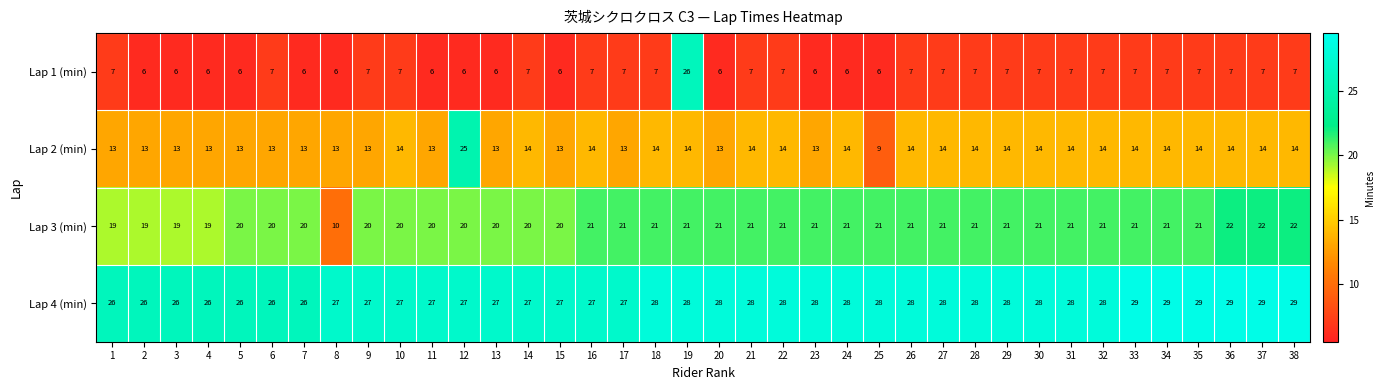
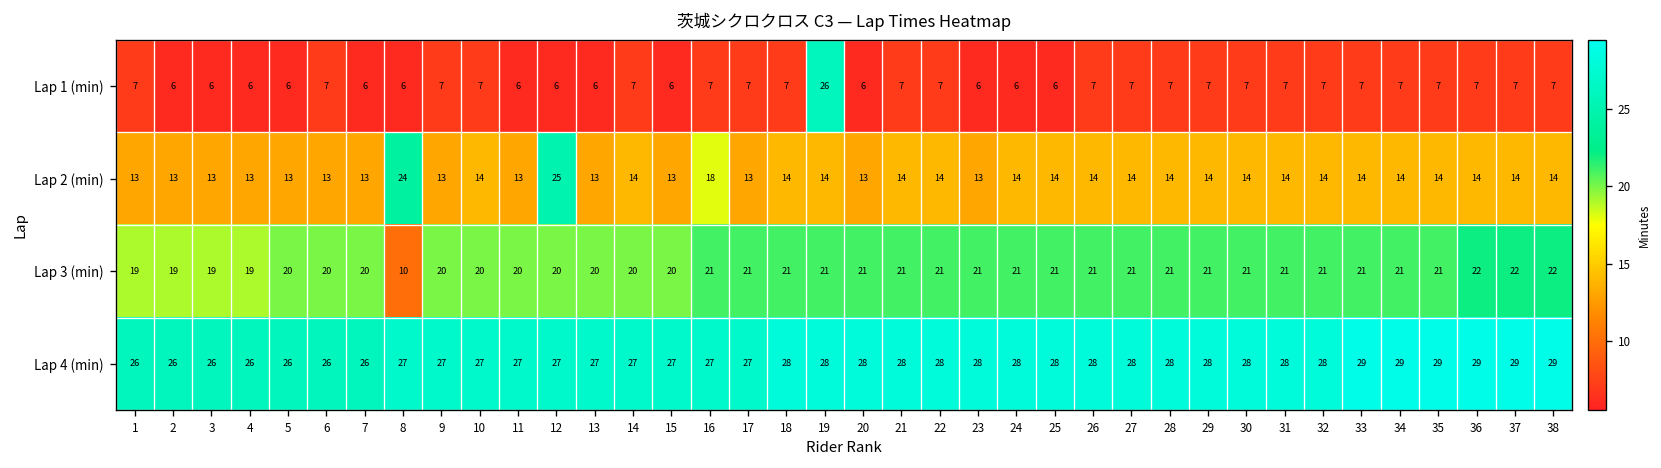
  {
    "Lap 1 (min)": {
      "1": 7,
      "2": 6,
      "3": 6,
      "4": 6,
      "5": 6,
      "6": 7,
      "7": 6,
      "8": 6,
      "9": 7,
      "10": 7,
      "11": 6,
      "12": 6,
      "13": 6,
      "14": 7,
      "15": 6,
      "16": 7,
      "17": 7,
      "18": 7,
      "19": 26,
      "20": 6,
      "21": 7,
      "22": 7,
      "23": 6,
      "24": 6,
      "25": 6,
      "26": 7,
      "27": 7,
      "28": 7,
      "29": 7,
      "30": 7,
      "31": 7,
      "32": 7,
      "33": 7,
      "34": 7,
      "35": 7,
      "36": 7,
      "37": 7,
      "38": 7
    },
    "Lap 2 (min)": {
      "1": 13,
      "2": 13,
      "3": 13,
      "4": 13,
      "5": 13,
      "6": 13,
      "7": 13,
-     "8": 13,
+     "8": 24,
      "9": 13,
      "10": 14,
      "11": 13,
      "12": 25,
      "13": 13,
      "14": 14,
      "15": 13,
-     "16": 14,
+     "16": 18,
      "17": 13,
      "18": 14,
      "19": 14,
      "20": 13,
      "21": 14,
      "22": 14,
      "23": 13,
      "24": 14,
-     "25": 9,
+     "25": 14,
      "26": 14,
      "27": 14,
      "28": 14,
      "29": 14,
      "30": 14,
      "31": 14,
      "32": 14,
      "33": 14,
      "34": 14,
      "35": 14,
      "36": 14,
      "37": 14,
      "38": 14
    },
    "Lap 3 (min)": {
      "1": 19,
      "2": 19,
      "3": 19,
      "4": 19,
      "5": 20,
      "6": 20,
      "7": 20,
      "8": 10,
      "9": 20,
      "10": 20,
      "11": 20,
      "12": 20,
      "13": 20,
      "14": 20,
      "15": 20,
      "16": 21,
      "17": 21,
      "18": 21,
      "19": 21,
      "20": 21,
      "21": 21,
      "22": 21,
      "23": 21,
      "24": 21,
      "25": 21,
      "26": 21,
      "27": 21,
      "28": 21,
      "29": 21,
      "30": 21,
      "31": 21,
      "32": 21,
      "33": 21,
      "34": 21,
      "35": 21,
      "36": 22,
      "37": 22,
      "38": 22
    },
    "Lap 4 (min)": {
      "1": 26,
      "2": 26,
      "3": 26,
      "4": 26,
      "5": 26,
      "6": 26,
      "7": 26,
      "8": 27,
      "9": 27,
      "10": 27,
      "11": 27,
      "12": 27,
      "13": 27,
      "14": 27,
      "15": 27,
      "16": 27,
      "17": 27,
      "18": 28,
      "19": 28,
      "20": 28,
      "21": 28,
      "22": 28,
      "23": 28,
      "24": 28,
      "25": 28,
      "26": 28,
      "27": 28,
      "28": 28,
      "29": 28,
      "30": 28,
      "31": 28,
      "32": 28,
      "33": 29,
      "34": 29,
      "35": 29,
      "36": 29,
      "37": 29,
      "38": 29
    }
  }
